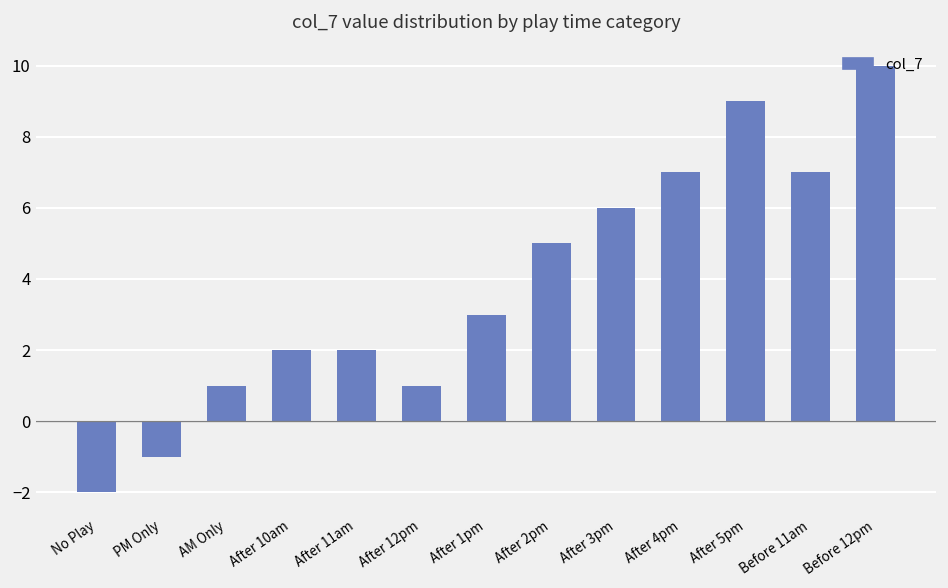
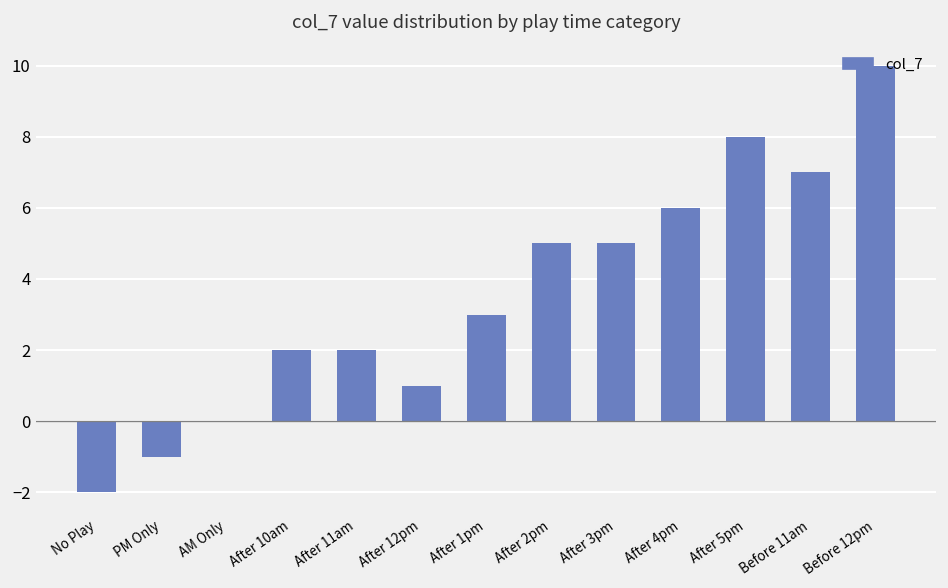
  {
    "No Play": -2,
    "PM Only": -1,
-   "AM Only": 1,
+   "AM Only": 0,
    "After 10am": 2,
    "After 11am": 2,
    "After 12pm": 1,
    "After 1pm": 3,
    "After 2pm": 5,
-   "After 3pm": 6,
-   "After 4pm": 7,
-   "After 5pm": 9,
+   "After 3pm": 5,
+   "After 4pm": 6,
+   "After 5pm": 8,
    "Before 11am": 7,
    "Before 12pm": 10
  }
